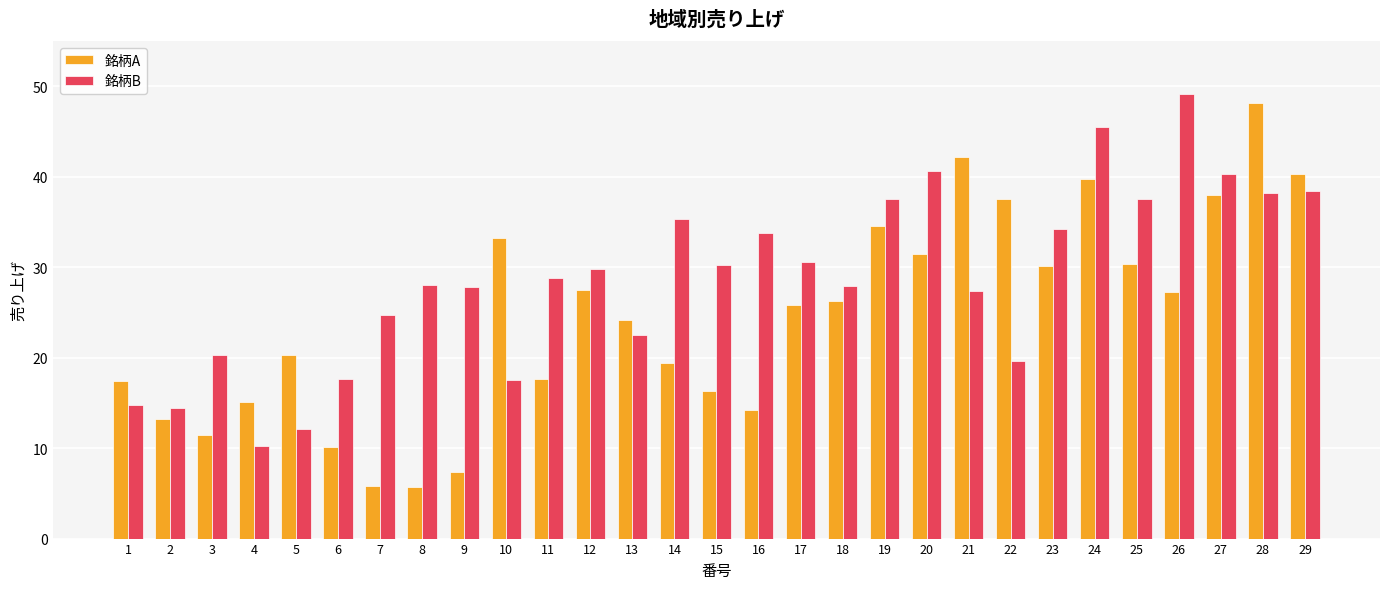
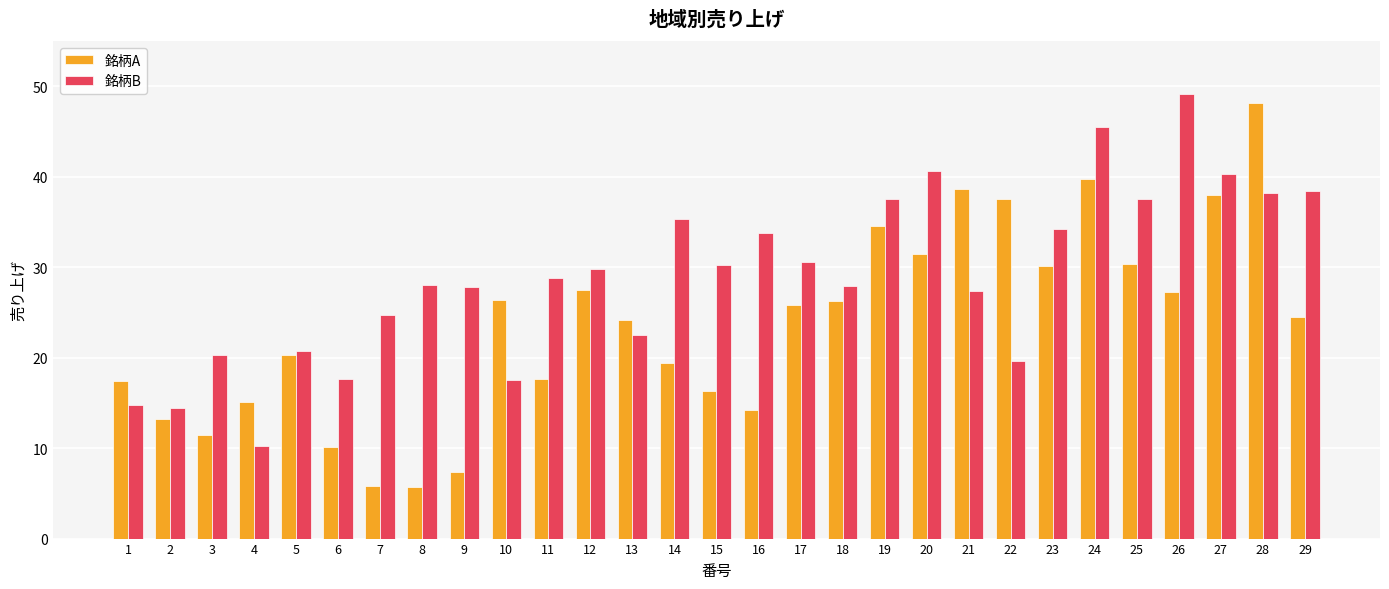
  {
    "銘柄A": {
      "1": 17,
      "2": 13,
      "3": 12,
      "4": 15,
      "5": 20,
      "6": 10,
      "7": 6,
      "8": 6,
      "9": 7,
-     "10": 33,
+     "10": 26,
      "11": 18,
      "12": 28,
      "13": 24,
      "14": 19,
      "15": 16,
      "16": 14,
      "17": 26,
      "18": 26,
      "19": 35,
      "20": 31,
-     "21": 42,
+     "21": 39,
      "22": 38,
      "23": 30,
      "24": 40,
      "25": 30,
      "26": 27,
      "27": 38,
      "28": 48,
-     "29": 40
+     "29": 25
    },
    "銘柄B": {
      "1": 15,
      "2": 14,
      "3": 20,
      "4": 10,
-     "5": 12,
+     "5": 21,
      "6": 18,
      "7": 25,
      "8": 28,
      "9": 28,
      "10": 18,
      "11": 29,
      "12": 30,
      "13": 23,
      "14": 35,
      "15": 30,
      "16": 34,
      "17": 31,
      "18": 28,
      "19": 38,
      "20": 41,
      "21": 27,
      "22": 20,
      "23": 34,
      "24": 46,
      "25": 38,
      "26": 49,
      "27": 40,
      "28": 38,
      "29": 38
    }
  }
